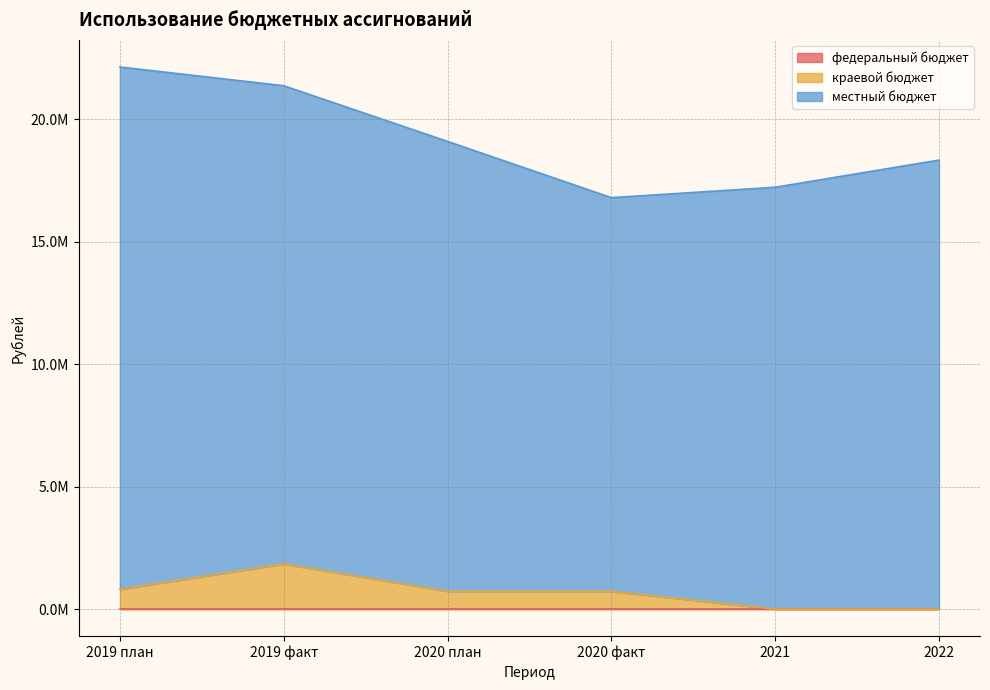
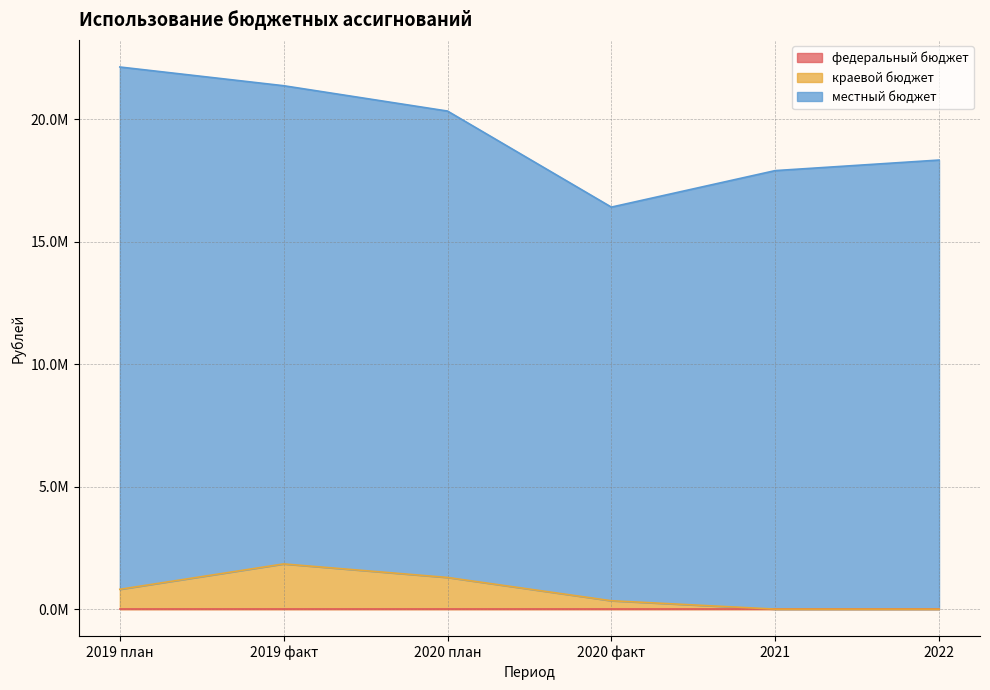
  {
    "федеральный бюджет": {
      "2019 план": 0,
      "2019 факт": 0,
      "2020 план": 0,
      "2020 факт": 0
    },
    "краевой бюджет": {
      "2019 план": 800000,
      "2019 факт": 1800000,
-     "2020 план": 700000,
-     "2020 факт": 700000
+     "2020 план": 1300000,
+     "2020 факт": 300000
    },
    "местный бюджет": {
      "2019 план": 21300000,
      "2019 факт": 19500000,
-     "2020 план": 18400000,
+     "2020 план": 19000000,
      "2020 факт": 16100000,
-     "2021": 17200000,
+     "2021": 17900000,
      "2022": 18300000
    }
  }
